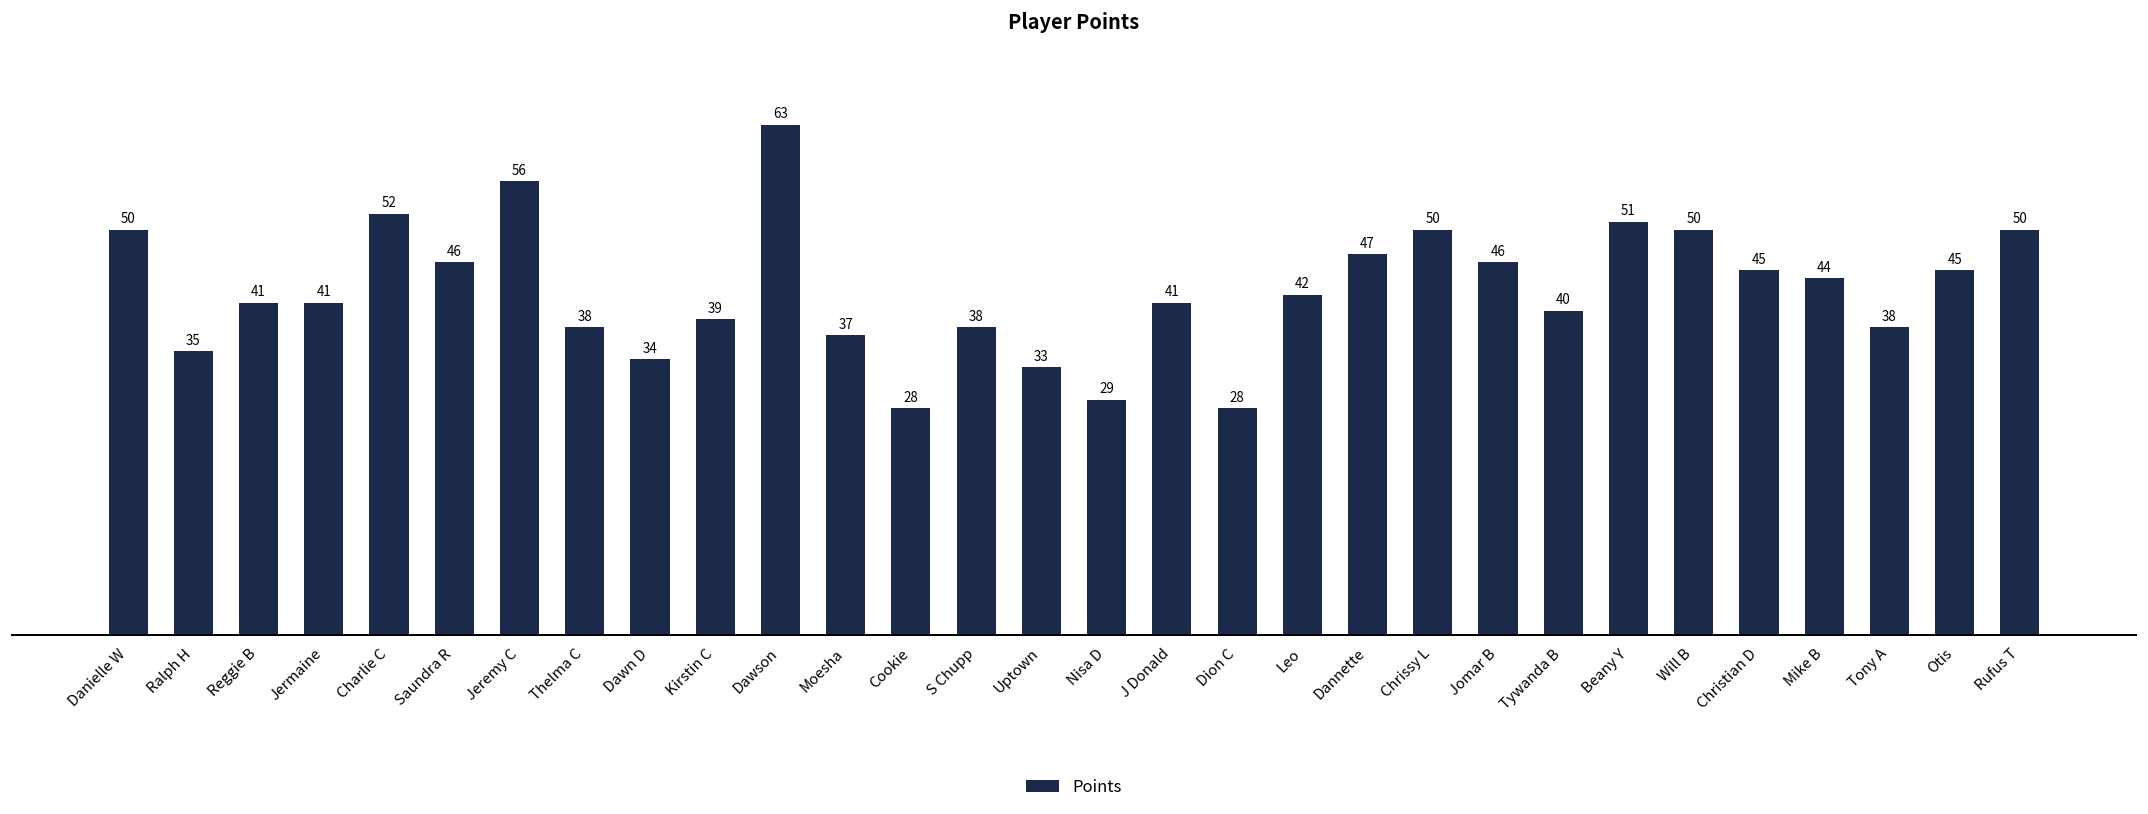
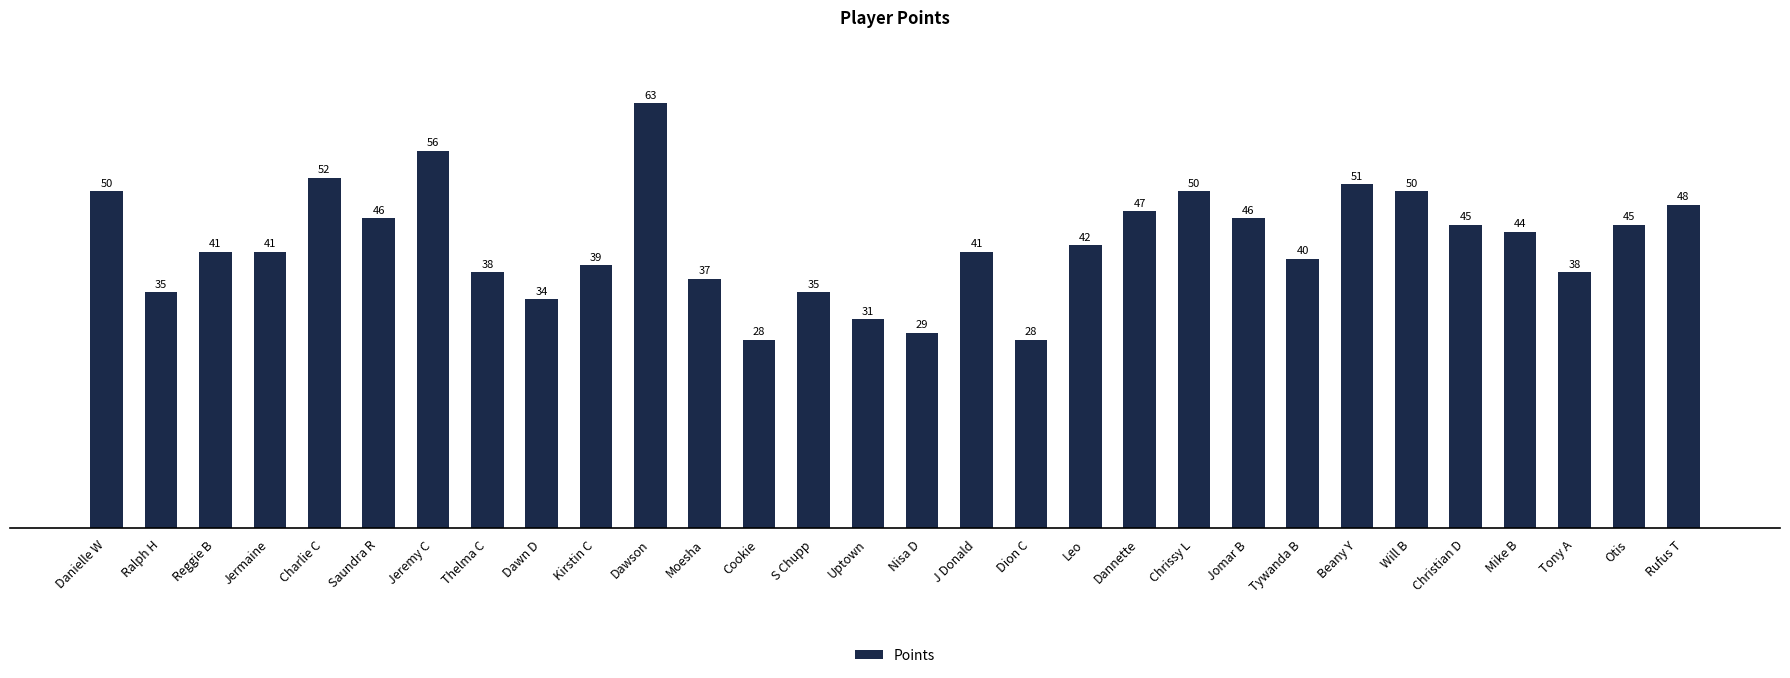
  {
    "Danielle W": 50,
    "Ralph H": 35,
    "Reggie B": 41,
    "Jermaine": 41,
    "Charlie C": 52,
    "Saundra R": 46,
    "Jeremy C": 56,
    "Thelma C": 38,
    "Dawn D": 34,
    "Kirstin C": 39,
    "Dawson": 63,
    "Moesha": 37,
    "Cookie": 28,
-   "S Chupp": 38,
-   "Uptown": 33,
+   "S Chupp": 35,
+   "Uptown": 31,
    "Nisa D": 29,
    "J Donald": 41,
    "Dion C": 28,
    "Leo": 42,
    "Dannette": 47,
    "Chrissy L": 50,
    "Jomar B": 46,
    "Tywanda B": 40,
    "Beany Y": 51,
    "Will B": 50,
    "Christian D": 45,
    "Mike B": 44,
    "Tony A": 38,
    "Otis": 45,
-   "Rufus T": 50
+   "Rufus T": 48
  }
